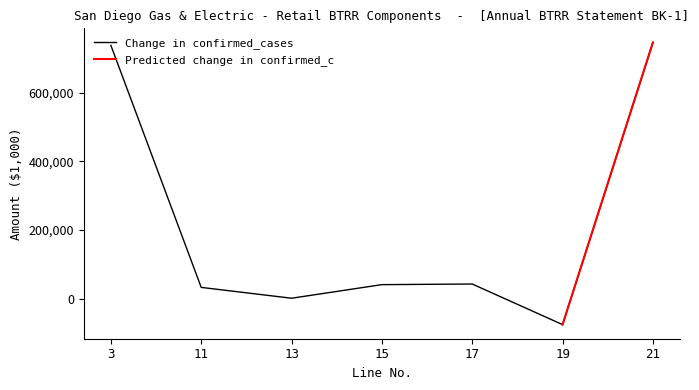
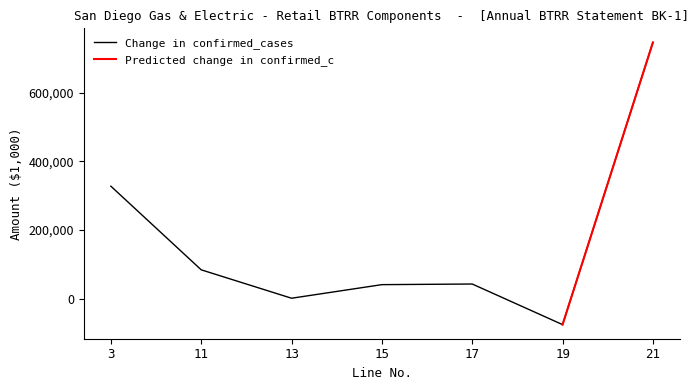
  {
    "Change in confirmed_cases": {
-     "3": "740,000",
-     "11": "30,000",
+     "3": "330,000",
+     "11": "80,000",
      "13": "0",
      "15": "40,000",
      "17": "40,000"
    }
  }
